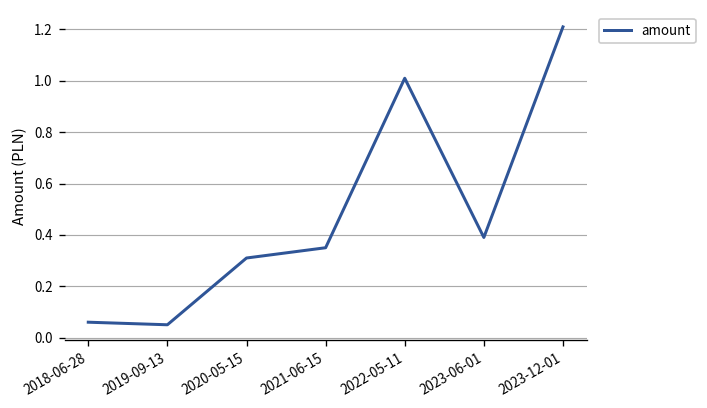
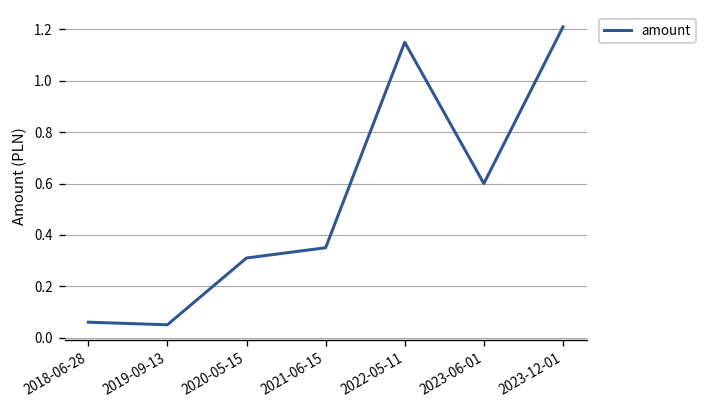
  {
    "2018-06-28": 0.06,
    "2019-09-13": 0.05,
    "2020-05-15": 0.31,
    "2021-06-15": 0.35,
-   "2022-05-11": 1.01,
-   "2023-06-01": 0.39,
+   "2022-05-11": 1.15,
+   "2023-06-01": 0.60,
    "2023-12-01": 1.21
  }
